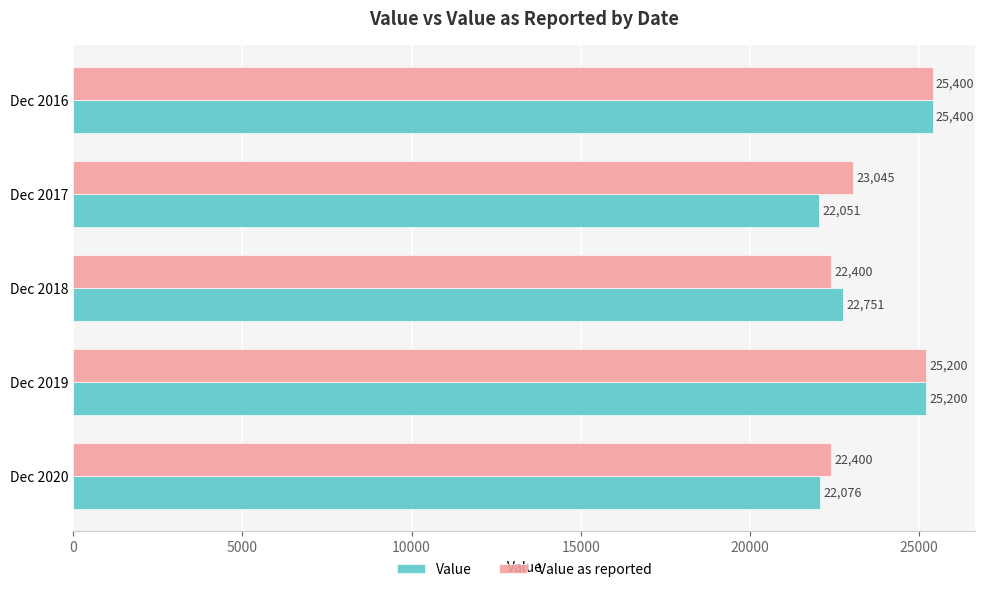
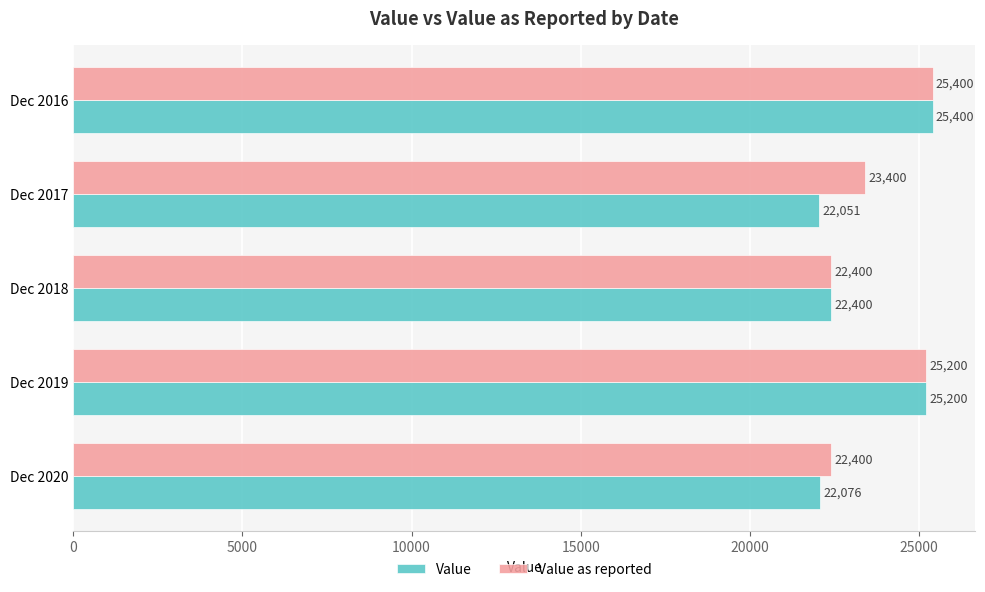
  {
    "Value": {
      "Dec 2016": "25,400",
      "Dec 2017": "22,051",
-     "Dec 2018": "22,751",
+     "Dec 2018": "22,400",
      "Dec 2019": "25,200",
      "Dec 2020": "22,076"
    },
    "Value as reported": {
      "Dec 2016": "25,400",
-     "Dec 2017": "23,045",
+     "Dec 2017": "23,400",
      "Dec 2018": "22,400",
      "Dec 2019": "25,200",
      "Dec 2020": "22,400"
    }
  }
